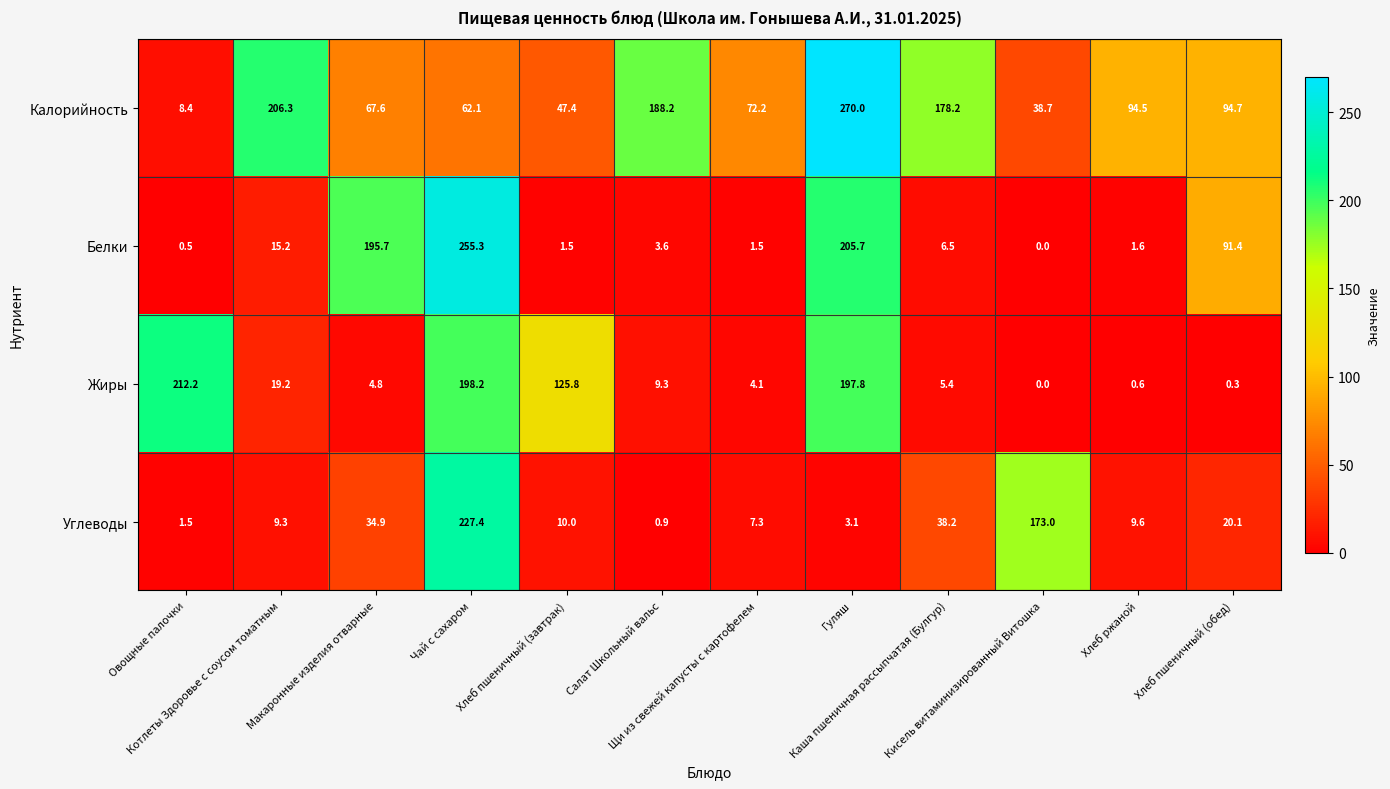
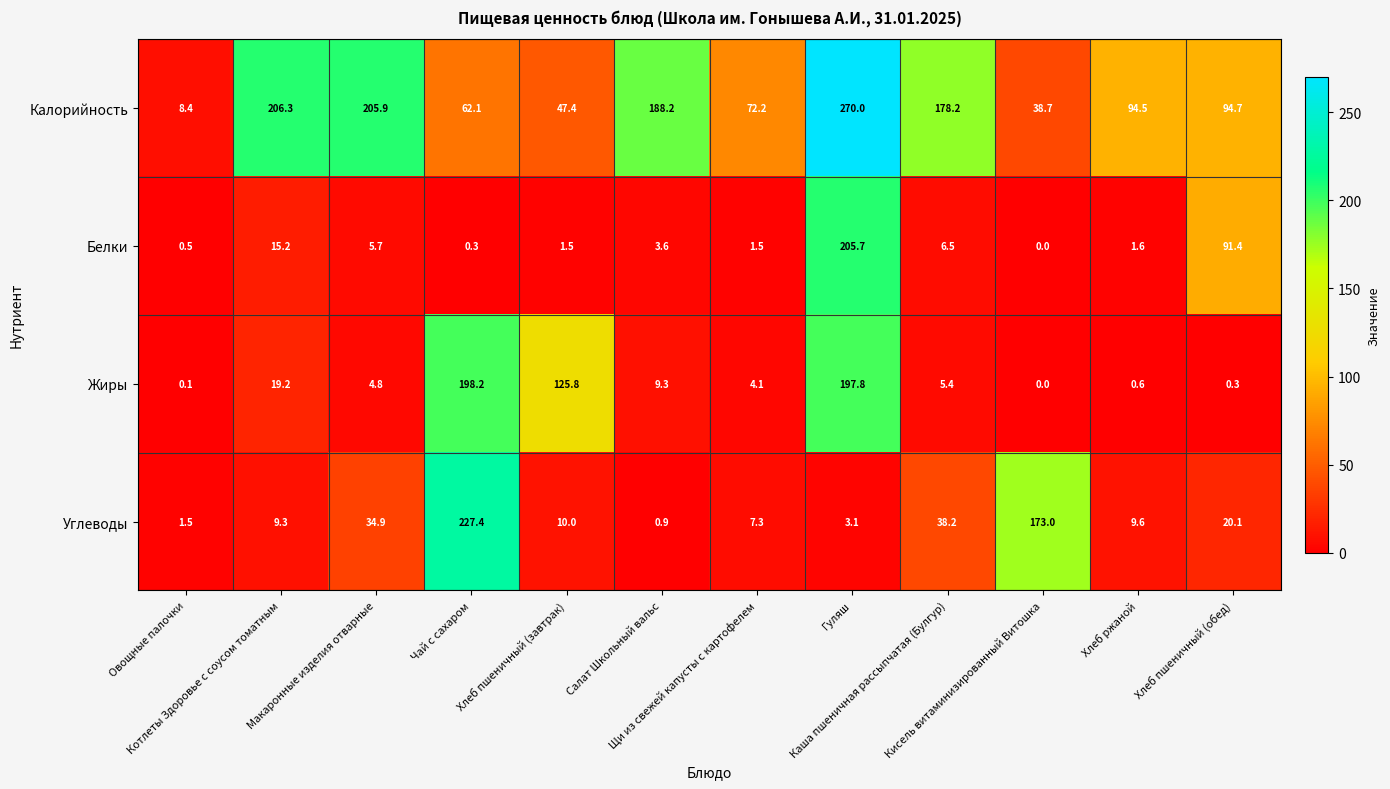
  {
    "Калорийность": {
      "Овощные палочки": 8.4,
      "Котлеты Здоровье с соусом томатным": 206.3,
-     "Макаронные изделия отварные": 67.6,
+     "Макаронные изделия отварные": 205.9,
      "Чай с сахаром": 62.1,
      "Хлеб пшеничный (завтрак)": 47.4,
      "Салат Школьный вальс": 188.2,
      "Щи из свежей капусты с картофелем": 72.2,
      "Гуляш": 270.0,
      "Каша пшеничная рассыпчатая (Булгур)": 178.2,
      "Кисель витаминизированный Витошка": 38.7,
      "Хлеб ржаной": 94.5,
      "Хлеб пшеничный (обед)": 94.7
    },
    "Белки": {
      "Овощные палочки": 0.5,
      "Котлеты Здоровье с соусом томатным": 15.2,
-     "Макаронные изделия отварные": 195.7,
-     "Чай с сахаром": 255.3,
+     "Макаронные изделия отварные": 5.7,
+     "Чай с сахаром": 0.3,
      "Хлеб пшеничный (завтрак)": 1.5,
      "Салат Школьный вальс": 3.6,
      "Щи из свежей капусты с картофелем": 1.5,
      "Гуляш": 205.7,
      "Каша пшеничная рассыпчатая (Булгур)": 6.5,
      "Кисель витаминизированный Витошка": 0.0,
      "Хлеб ржаной": 1.6,
      "Хлеб пшеничный (обед)": 91.4
    },
    "Жиры": {
-     "Овощные палочки": 212.2,
+     "Овощные палочки": 0.1,
      "Котлеты Здоровье с соусом томатным": 19.2,
      "Макаронные изделия отварные": 4.8,
      "Чай с сахаром": 198.2,
      "Хлеб пшеничный (завтрак)": 125.8,
      "Салат Школьный вальс": 9.3,
      "Щи из свежей капусты с картофелем": 4.1,
      "Гуляш": 197.8,
      "Каша пшеничная рассыпчатая (Булгур)": 5.4,
      "Кисель витаминизированный Витошка": 0.0,
      "Хлеб ржаной": 0.6,
      "Хлеб пшеничный (обед)": 0.3
    },
    "Углеводы": {
      "Овощные палочки": 1.5,
      "Котлеты Здоровье с соусом томатным": 9.3,
      "Макаронные изделия отварные": 34.9,
      "Чай с сахаром": 227.4,
      "Хлеб пшеничный (завтрак)": 10.0,
      "Салат Школьный вальс": 0.9,
      "Щи из свежей капусты с картофелем": 7.3,
      "Гуляш": 3.1,
      "Каша пшеничная рассыпчатая (Булгур)": 38.2,
      "Кисель витаминизированный Витошка": 173.0,
      "Хлеб ржаной": 9.6,
      "Хлеб пшеничный (обед)": 20.1
    }
  }
